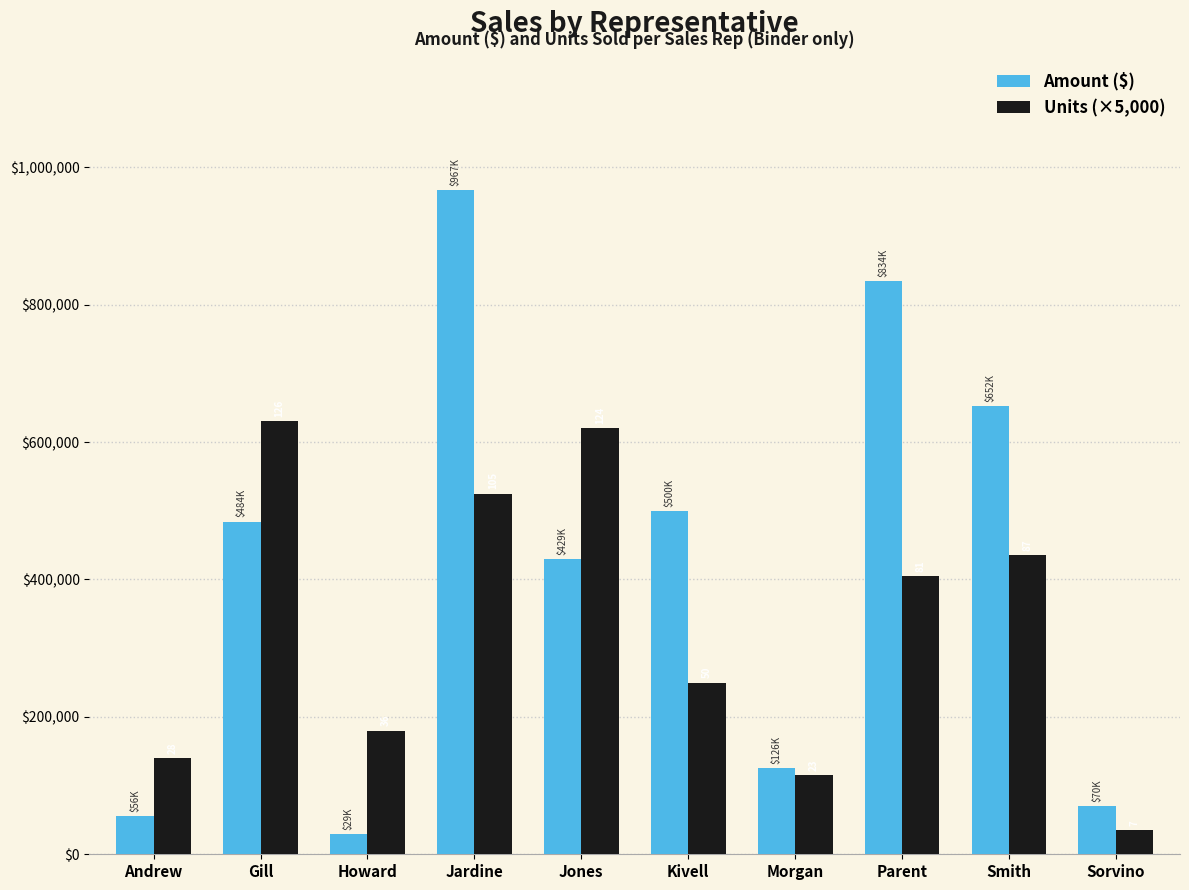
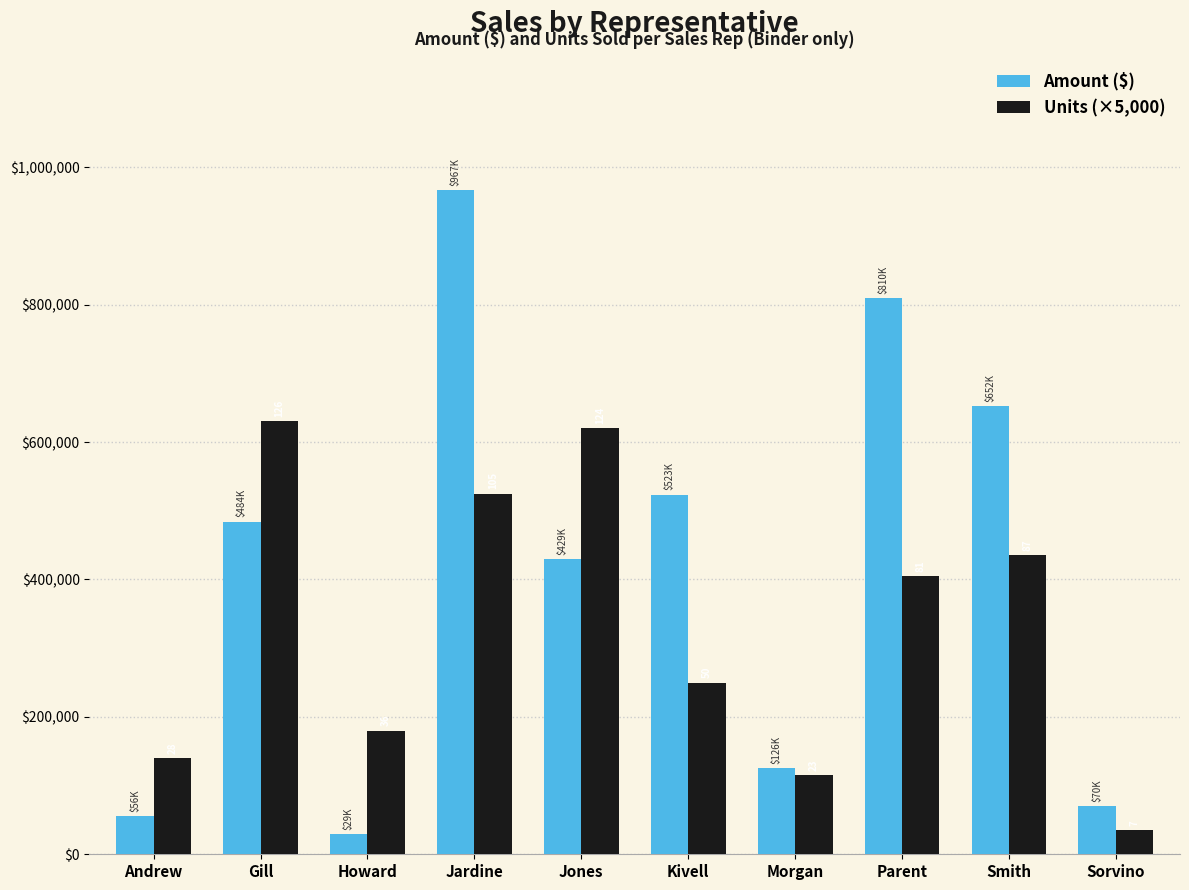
  {
    "Amount ($)": {
      "Andrew": "$56K",
      "Gill": "$484K",
      "Howard": "$29K",
      "Jardine": "$967K",
      "Jones": "$429K",
-     "Kivell": "$500K",
+     "Kivell": "$523K",
      "Morgan": "$126K",
-     "Parent": "$834K",
+     "Parent": "$810K",
      "Smith": "$652K",
      "Sorvino": "$70K"
    },
    "Units (×5,000)": {
      "Andrew": "$140,000",
      "Gill": "$630,000",
      "Howard": "$180,000",
      "Jardine": "$530,000",
      "Jones": "$620,000",
      "Kivell": "$250,000",
      "Morgan": "$120,000",
      "Parent": "$410,000",
      "Smith": "$440,000",
      "Sorvino": "$40,000"
    }
  }
